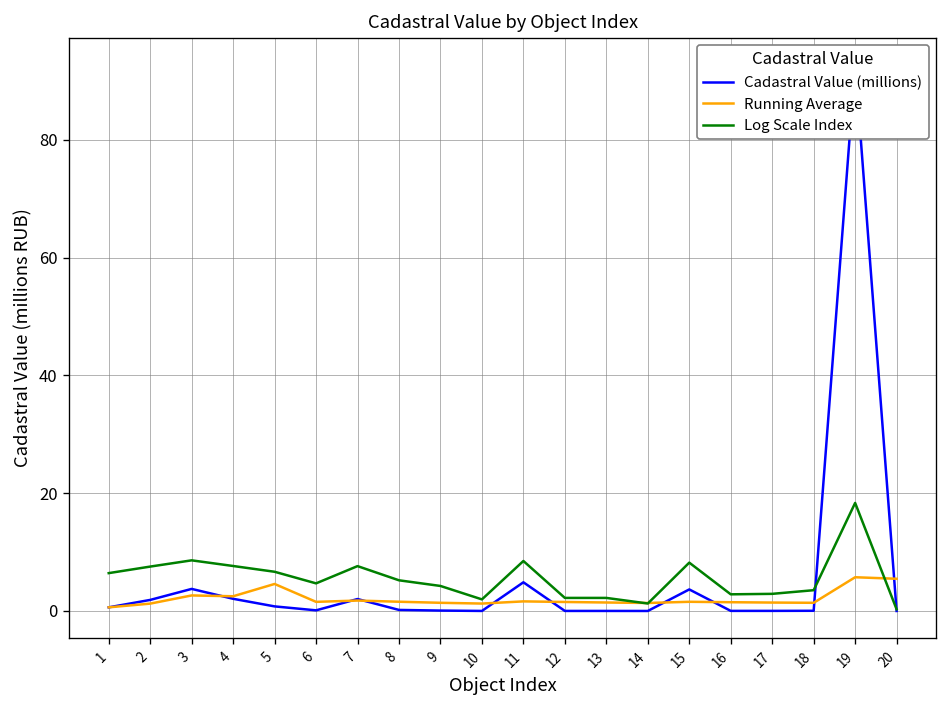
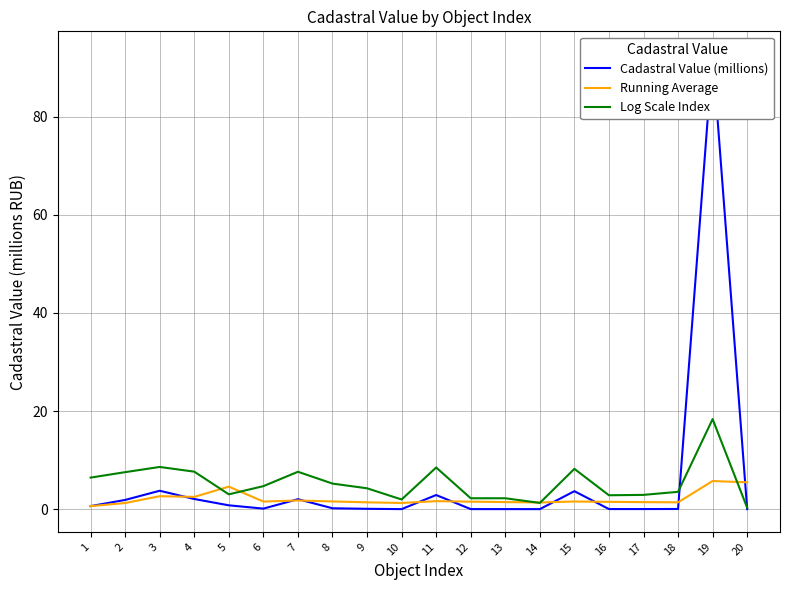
  {
    "Cadastral Value (millions)": {
      "2": 2,
      "3": 4,
      "5": 1,
      "6": 0,
      "8": 0,
      "9": 0,
      "10": 0,
-     "11": 5,
+     "11": 3,
      "12": 0,
      "13": 0,
      "14": 0,
      "15": 4,
      "16": 0,
      "17": 0,
      "18": 0
    },
    "Running Average": {
      "2": 1,
      "3": 3,
      "5": 5,
      "6": 2,
      "8": 2,
      "9": 1,
      "10": 1,
      "11": 2,
      "12": 2,
      "13": 1,
      "15": 2,
      "16": 1,
      "17": 1,
      "18": 1,
      "19": 6,
      "20": 5
    },
    "Log Scale Index": {
      "1": 6,
      "2": 8,
      "3": 9,
      "4": 8,
-     "5": 7,
+     "5": 3,
      "6": 5,
      "7": 8,
      "8": 5,
      "9": 4,
      "10": 2,
      "11": 8,
      "12": 2,
      "13": 2,
      "15": 8,
      "16": 3,
      "17": 3,
      "18": 4,
      "19": 18
    }
  }
